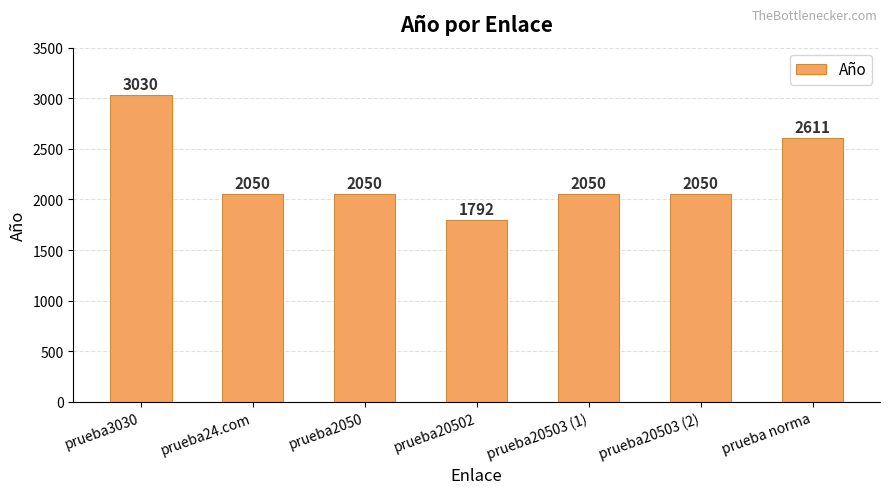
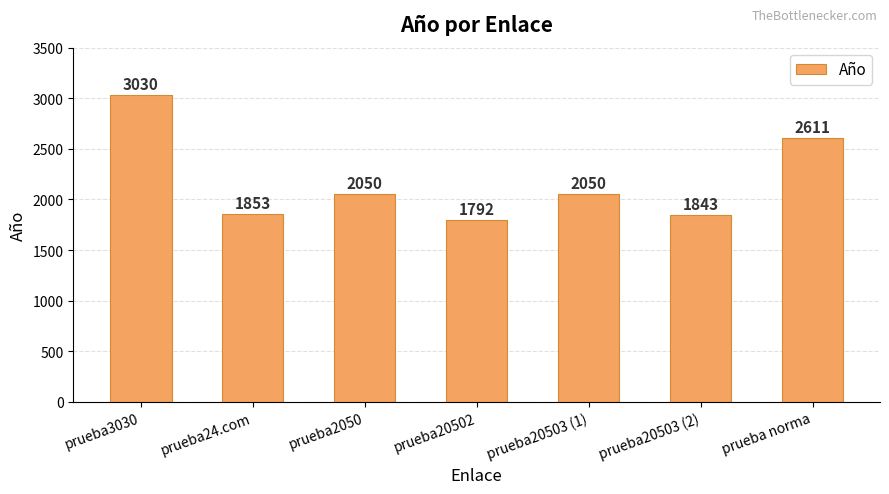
  {
    "prueba3030": 3030,
-   "prueba24.com": 2050,
+   "prueba24.com": 1853,
    "prueba2050": 2050,
    "prueba20502": 1792,
    "prueba20503 (1)": 2050,
-   "prueba20503 (2)": 2050,
+   "prueba20503 (2)": 1843,
    "prueba norma": 2611
  }
